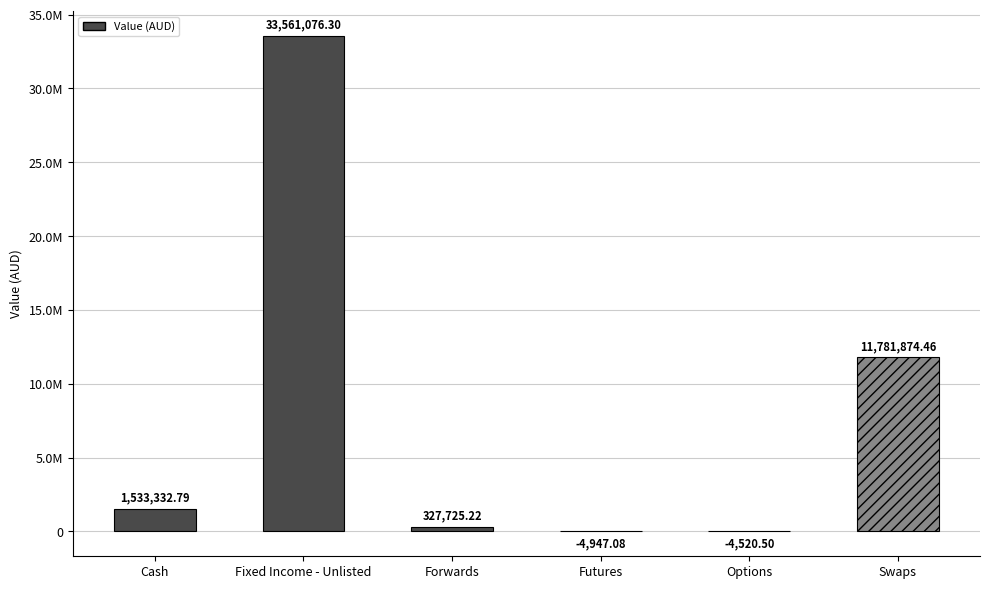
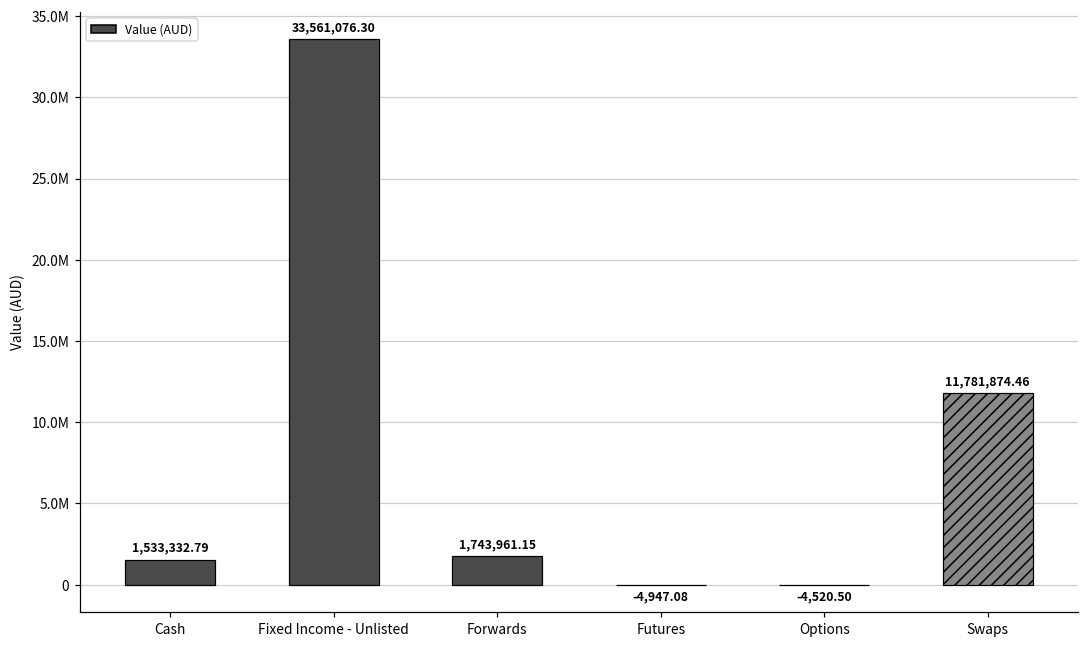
  {
    "Cash": "1,533,332.79",
    "Fixed Income - Unlisted": "33,561,076.30",
-   "Forwards": "327,725.22",
+   "Forwards": "1,743,961.15",
    "Futures": "-4,947.08",
    "Options": "-4,520.50",
    "Swaps": "11,781,874.46"
  }
